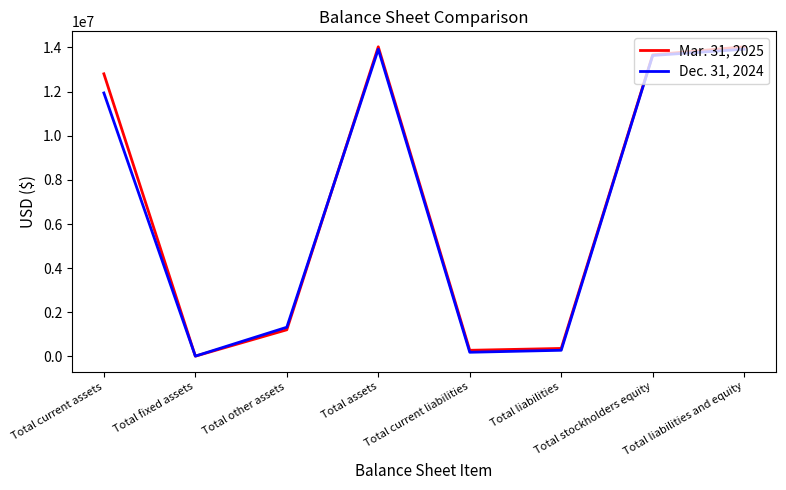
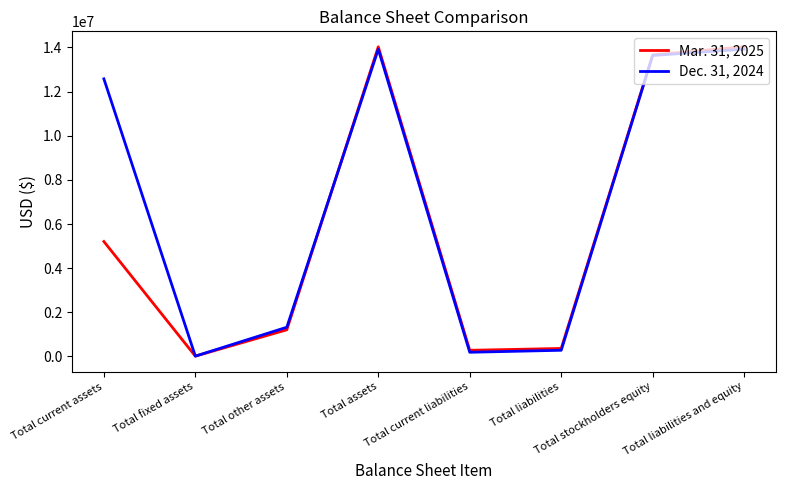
  {
    "Mar. 31, 2025": {
-     "Total current assets": 12800000,
+     "Total current assets": 5200000,
      "Total other assets": 1200000
    },
    "Dec. 31, 2024": {
-     "Total current assets": 11900000,
+     "Total current assets": 12600000,
      "Total other assets": 1300000
    }
  }
